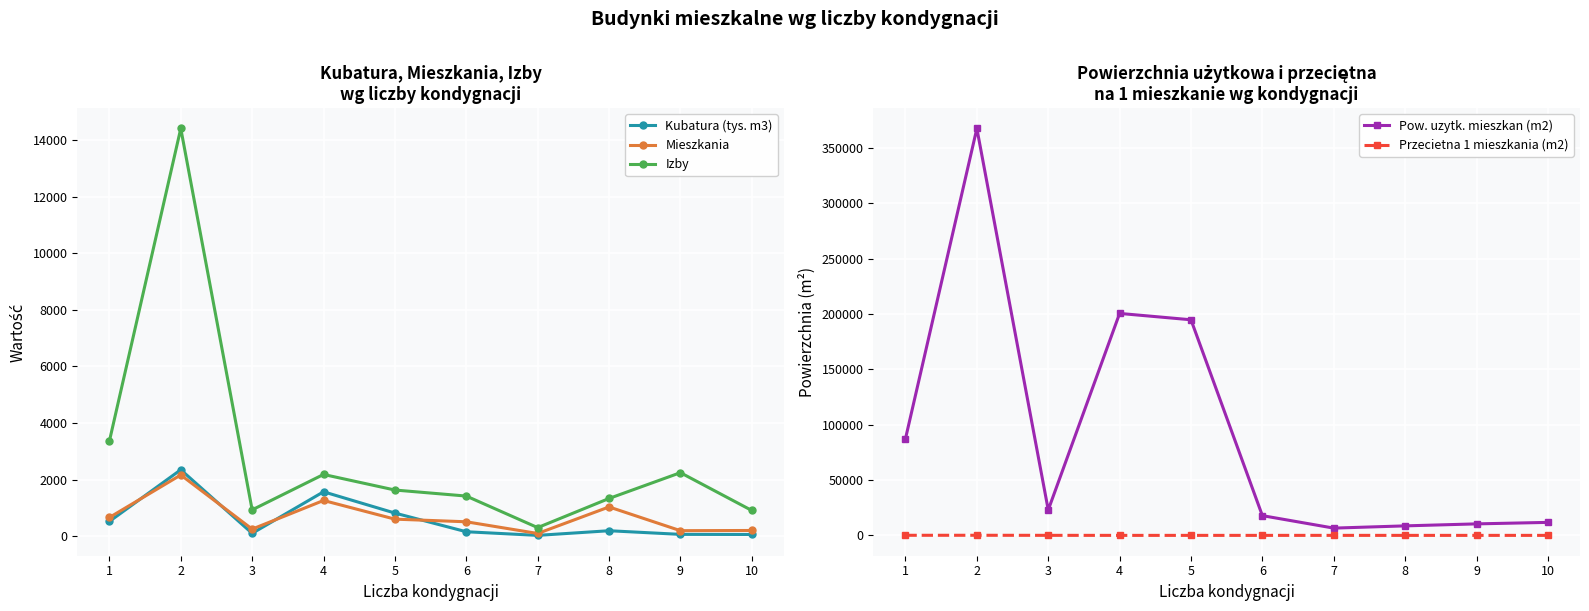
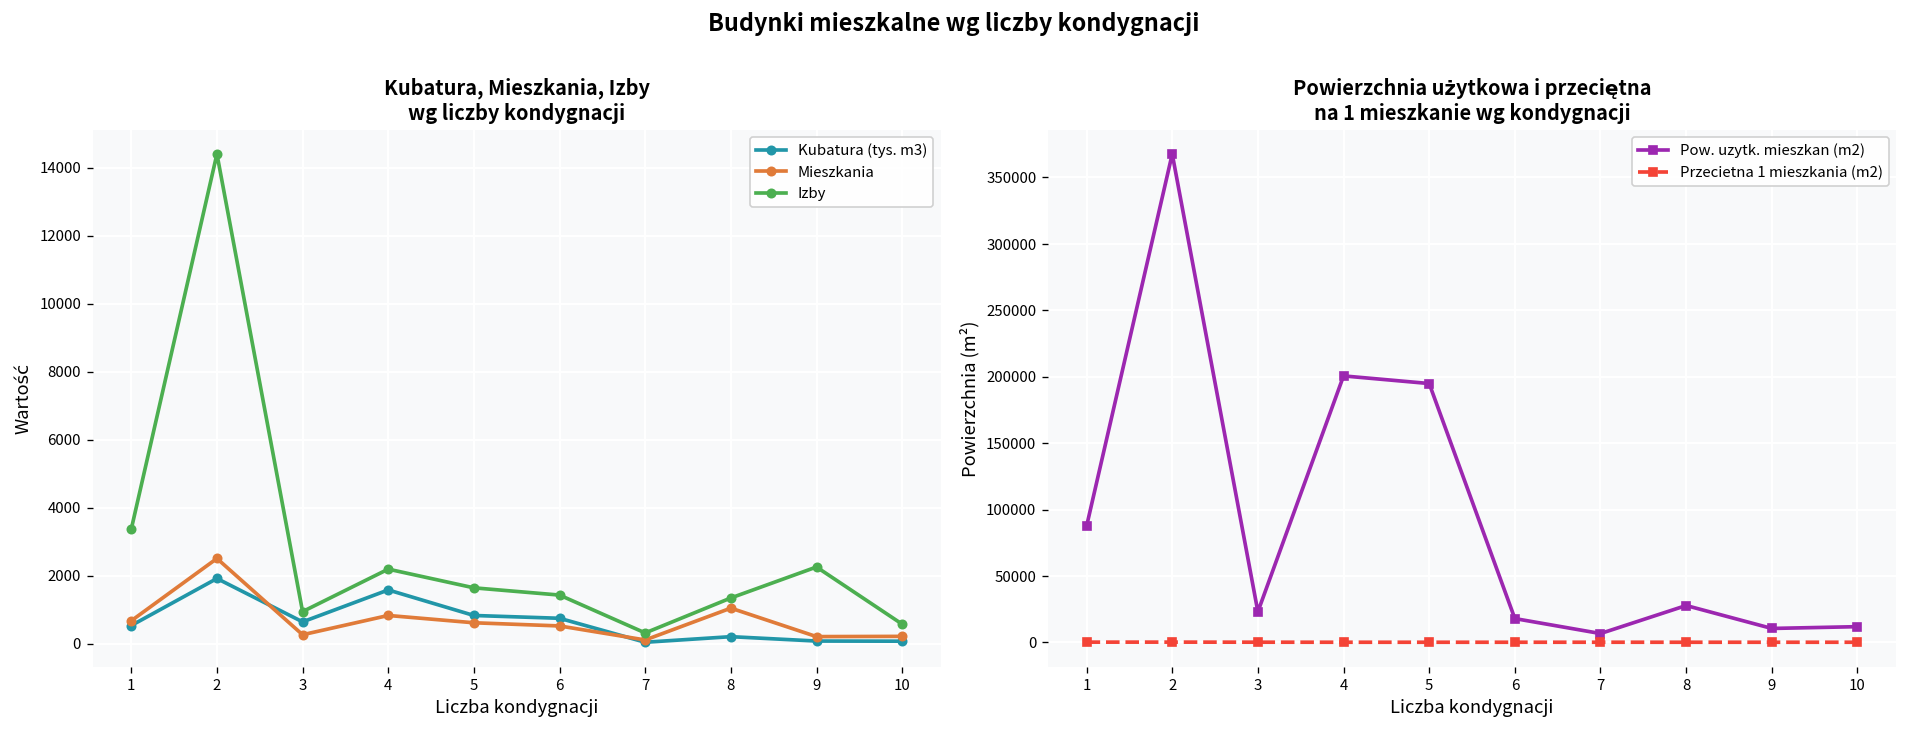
  {
    "Kubatura, Mieszkania, Izby wg liczby kondygnacji": {
      "Kubatura (tys. m3)": {
        "1": 500,
-       "2": 2400,
-       "3": 100,
+       "2": 1900,
+       "3": 600,
        "4": 1600,
        "5": 800,
-       "6": 200,
+       "6": 700,
        "8": 200,
        "9": 100,
        "10": 100
      },
      "Mieszkania": {
        "1": 700,
-       "2": 2200,
+       "2": 2500,
        "3": 300,
-       "4": 1300,
+       "4": 800,
        "5": 600,
        "6": 500,
        "8": 1000,
        "9": 200,
        "10": 200
      },
      "Izby": {
        "1": 3400,
        "2": 14400,
        "3": 900,
        "4": 2200,
        "5": 1600,
        "6": 1400,
        "7": 300,
        "8": 1300,
        "9": 2300,
-       "10": 900
+       "10": 600
      }
    },
    "Powierzchnia użytkowa i przeciętna na 1 mieszkanie wg kondygnacji": {
      "Pow. uzytk. mieszkan (m2)": {
        "1": 87000,
        "2": 368000,
        "3": 23000,
        "4": 201000,
        "5": 195000,
        "6": 18000,
        "7": 7000,
-       "8": 9000,
+       "8": 28000,
        "9": 10000,
        "10": 12000
      },
      "Przecietna 1 mieszkania (m2)": {
        "1": 0,
        "2": 0,
        "3": 0,
        "4": 0,
        "5": 0,
        "6": 0,
        "7": 0,
        "8": 0,
        "9": 0,
        "10": 0
      }
    }
  }
